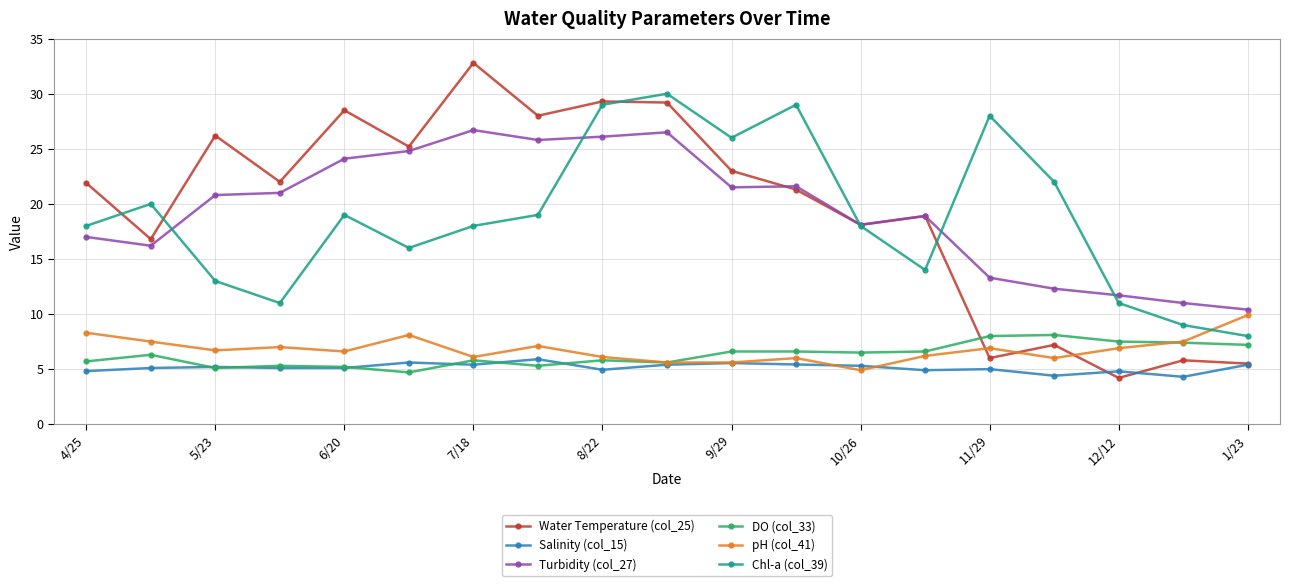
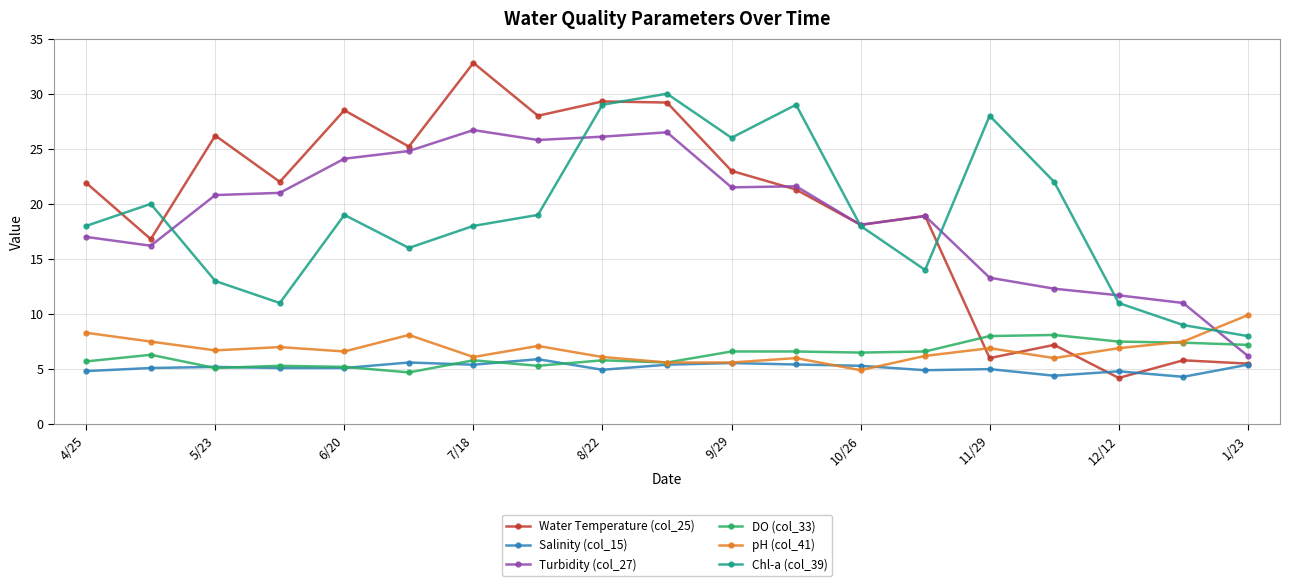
  {
    "Turbidity (col_27)": {
-     "1/23": 10.4
+     "1/23": 6.2
    },
    "pH (col_41)": {
      "1/23": 9.9
    }
  }
